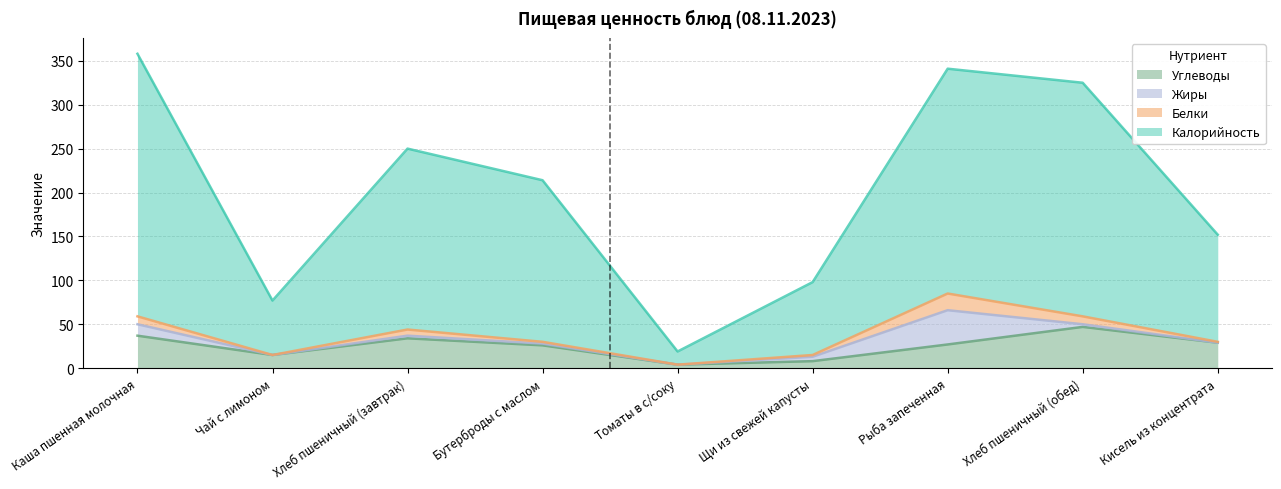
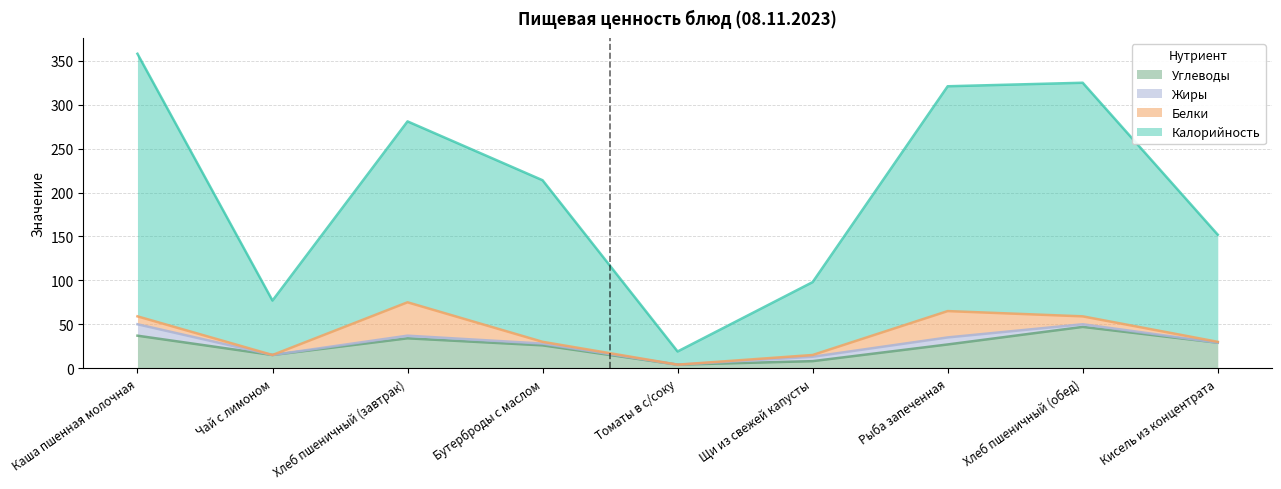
  {
    "Жиры": {
      "Каша пшенная молочная": 10,
      "Хлеб пшеничный (завтрак)": 0,
-     "Рыба запеченная": 40,
+     "Рыба запеченная": 10,
      "Хлеб пшеничный (обед)": 0
    },
    "Белки": {
      "Каша пшенная молочная": 10,
-     "Хлеб пшеничный (завтрак)": 10,
-     "Рыба запеченная": 20,
+     "Хлеб пшеничный (завтрак)": 40,
+     "Рыба запеченная": 30,
      "Хлеб пшеничный (обед)": 10
    }
  }
